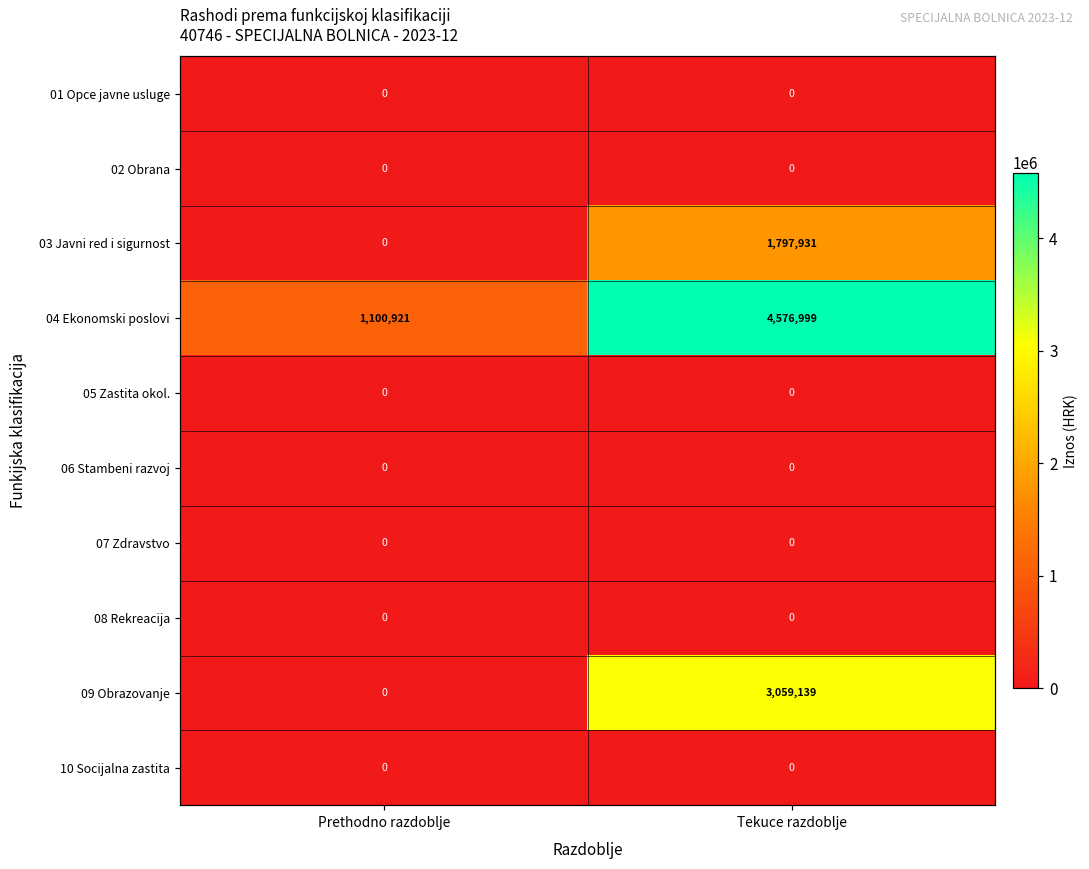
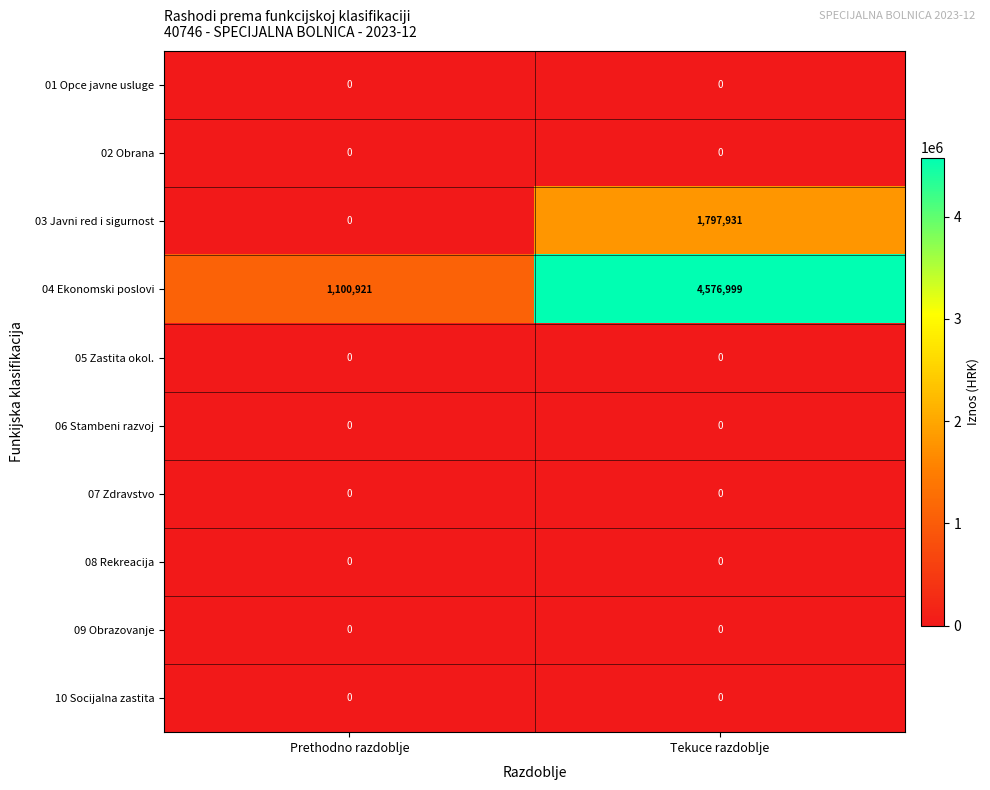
  {
    "01 Opce javne usluge": {
      "Prethodno razdoblje": "0",
      "Tekuce razdoblje": "0"
    },
    "02 Obrana": {
      "Prethodno razdoblje": "0",
      "Tekuce razdoblje": "0"
    },
    "03 Javni red i sigurnost": {
      "Prethodno razdoblje": "0",
      "Tekuce razdoblje": "1,797,931"
    },
    "04 Ekonomski poslovi": {
      "Prethodno razdoblje": "1,100,921",
      "Tekuce razdoblje": "4,576,999"
    },
    "05 Zastita okol.": {
      "Prethodno razdoblje": "0",
      "Tekuce razdoblje": "0"
    },
    "06 Stambeni razvoj": {
      "Prethodno razdoblje": "0",
      "Tekuce razdoblje": "0"
    },
    "07 Zdravstvo": {
      "Prethodno razdoblje": "0",
      "Tekuce razdoblje": "0"
    },
    "08 Rekreacija": {
      "Prethodno razdoblje": "0",
      "Tekuce razdoblje": "0"
    },
    "09 Obrazovanje": {
      "Prethodno razdoblje": "0",
-     "Tekuce razdoblje": "3,059,139"
+     "Tekuce razdoblje": "0"
    },
    "10 Socijalna zastita": {
      "Prethodno razdoblje": "0",
      "Tekuce razdoblje": "0"
    }
  }
